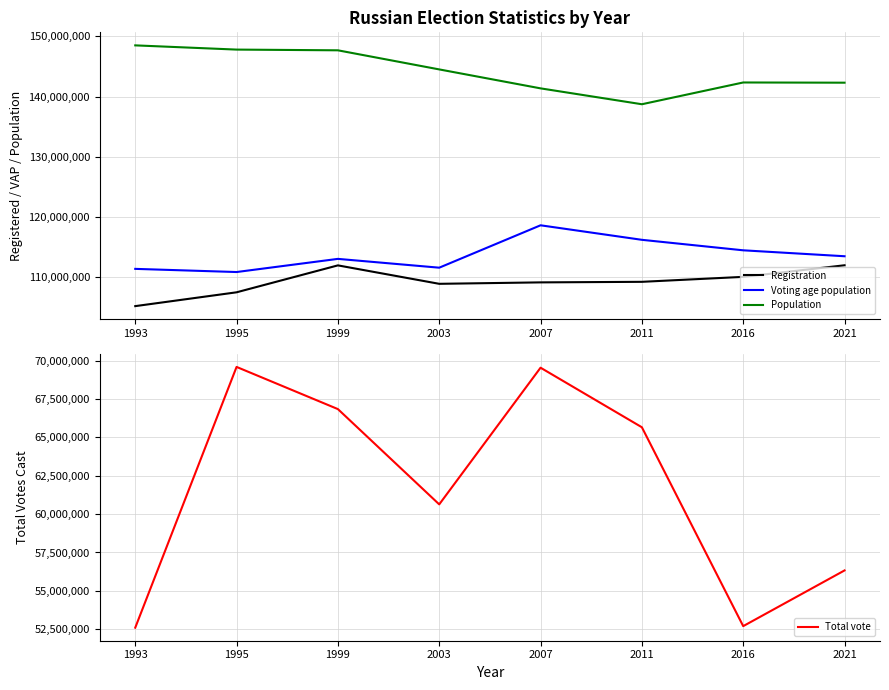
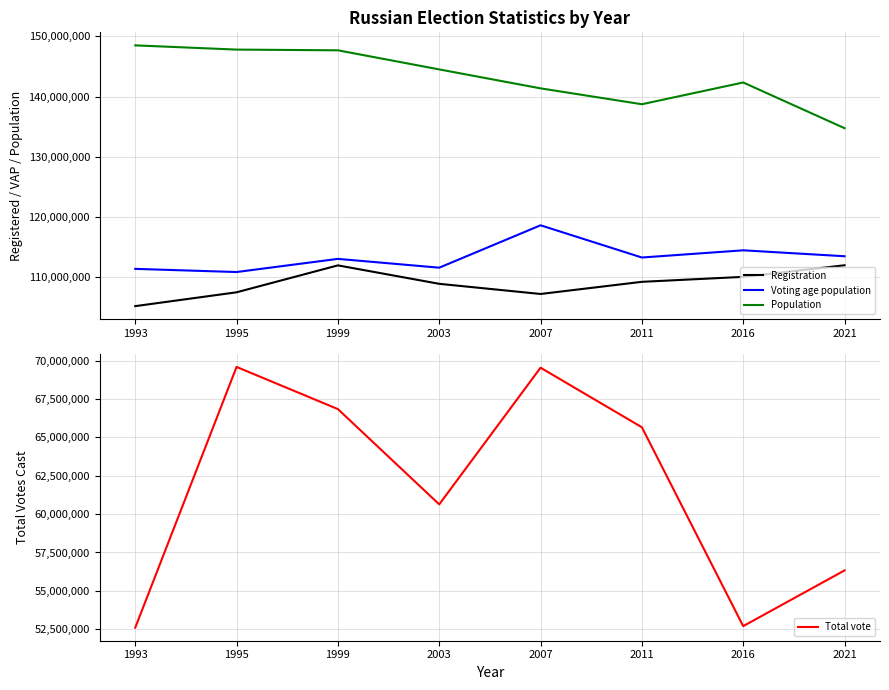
  {
    "Russian Election Statistics by Year": {
      "Registration": {
        "1993": "105,000,000",
        "1995": "107,000,000",
        "1999": "112,000,000",
        "2003": "109,000,000",
-       "2007": "109,000,000",
+       "2007": "107,000,000",
        "2011": "109,000,000",
        "2021": "112,000,000"
      },
      "Voting age population": {
        "1993": "111,000,000",
        "1995": "111,000,000",
        "1999": "113,000,000",
        "2003": "112,000,000",
        "2007": "119,000,000",
-       "2011": "116,000,000",
+       "2011": "113,000,000",
        "2016": "114,000,000",
        "2021": "113,000,000"
      },
      "Population": {
        "1993": "149,000,000",
        "1995": "148,000,000",
        "1999": "148,000,000",
        "2003": "145,000,000",
        "2007": "141,000,000",
        "2011": "139,000,000",
        "2016": "142,000,000",
-       "2021": "142,000,000"
+       "2021": "135,000,000"
      }
    }
  }
